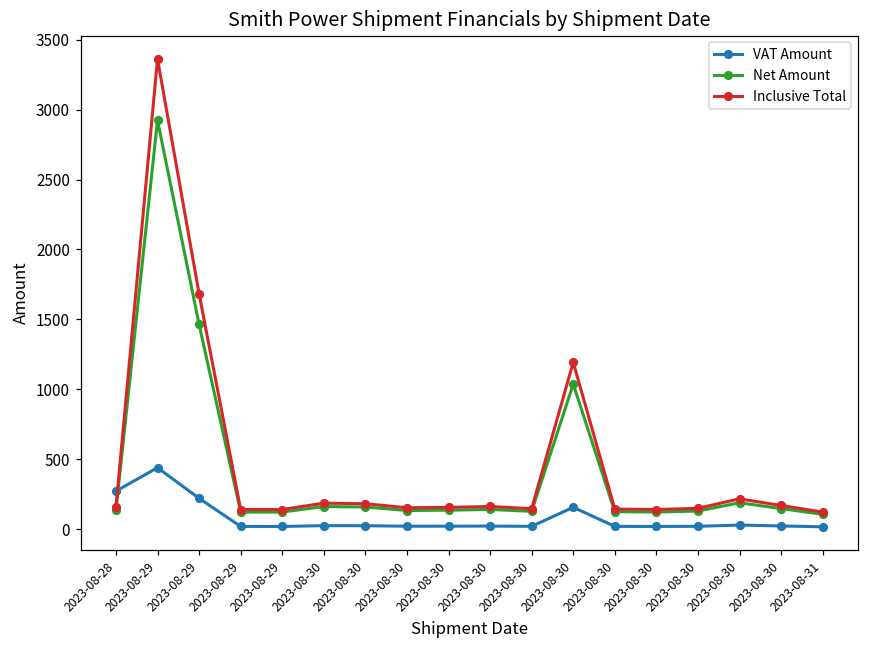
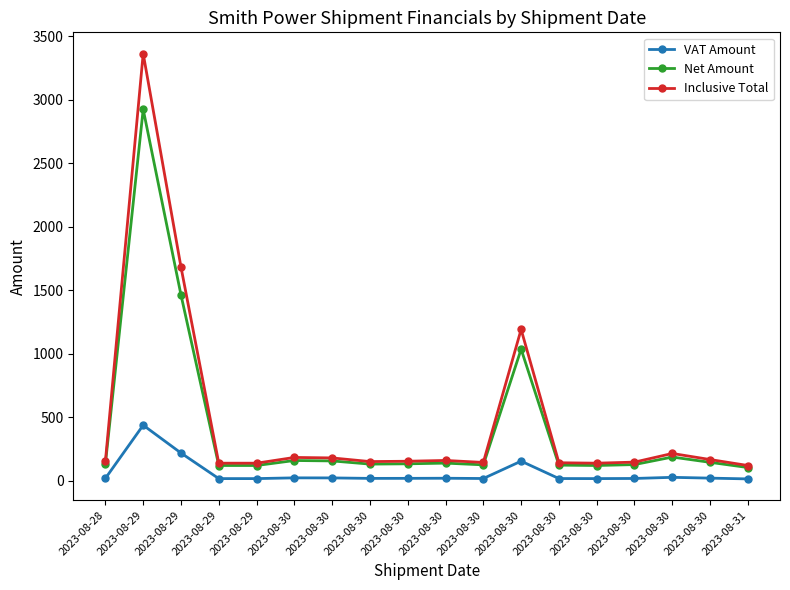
  {
    "VAT Amount": {
-     "2023-08-28": 270,
+     "2023-08-28": 20,
      "2023-08-31": 20
    },
    "Net Amount": {
      "2023-08-28": 130
    },
    "Inclusive Total": {
      "2023-08-28": 150
    }
  }
